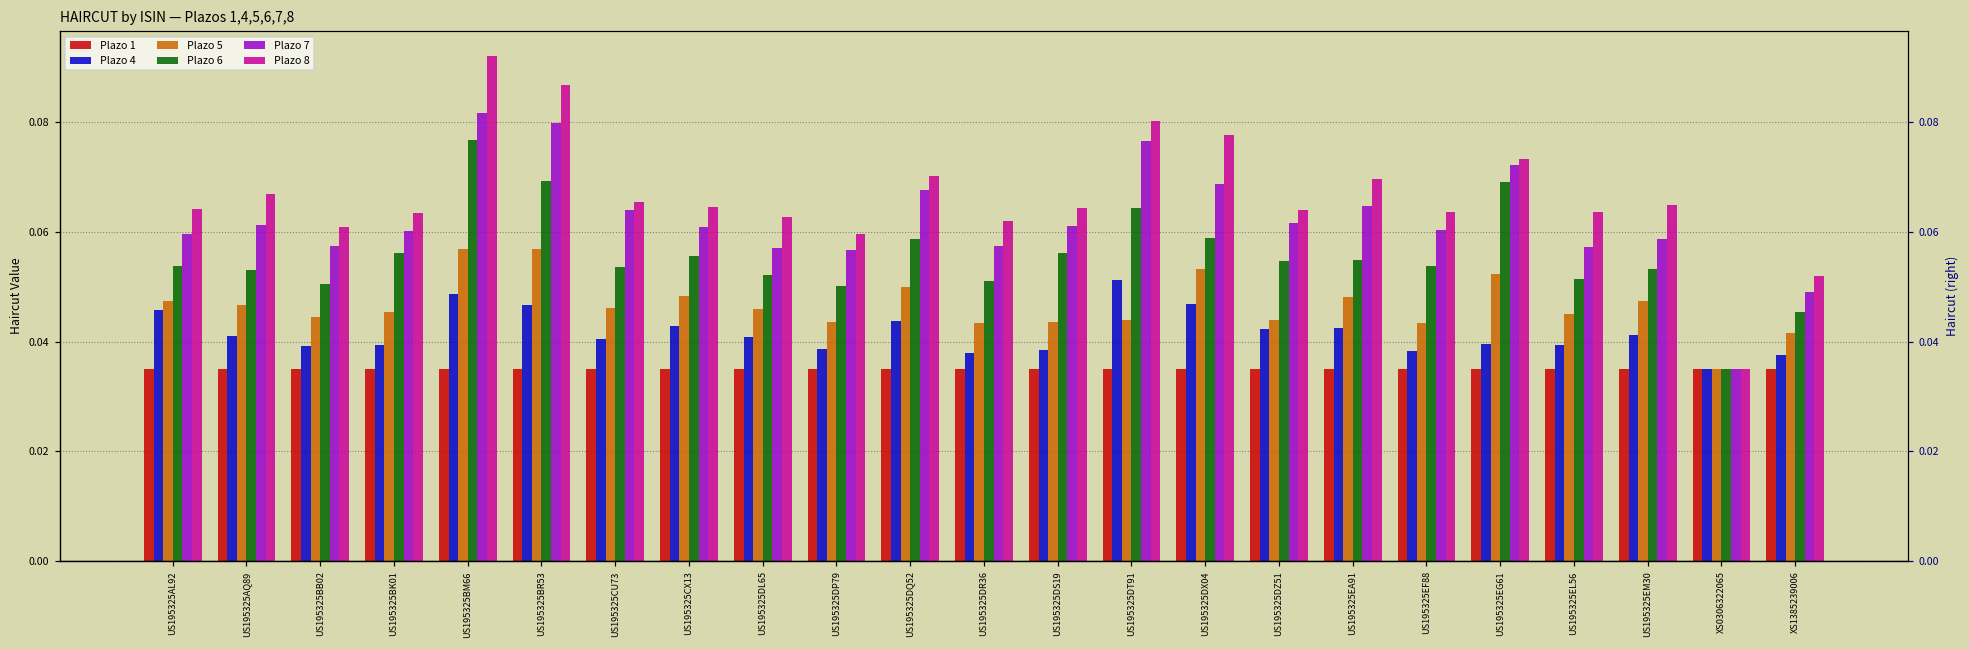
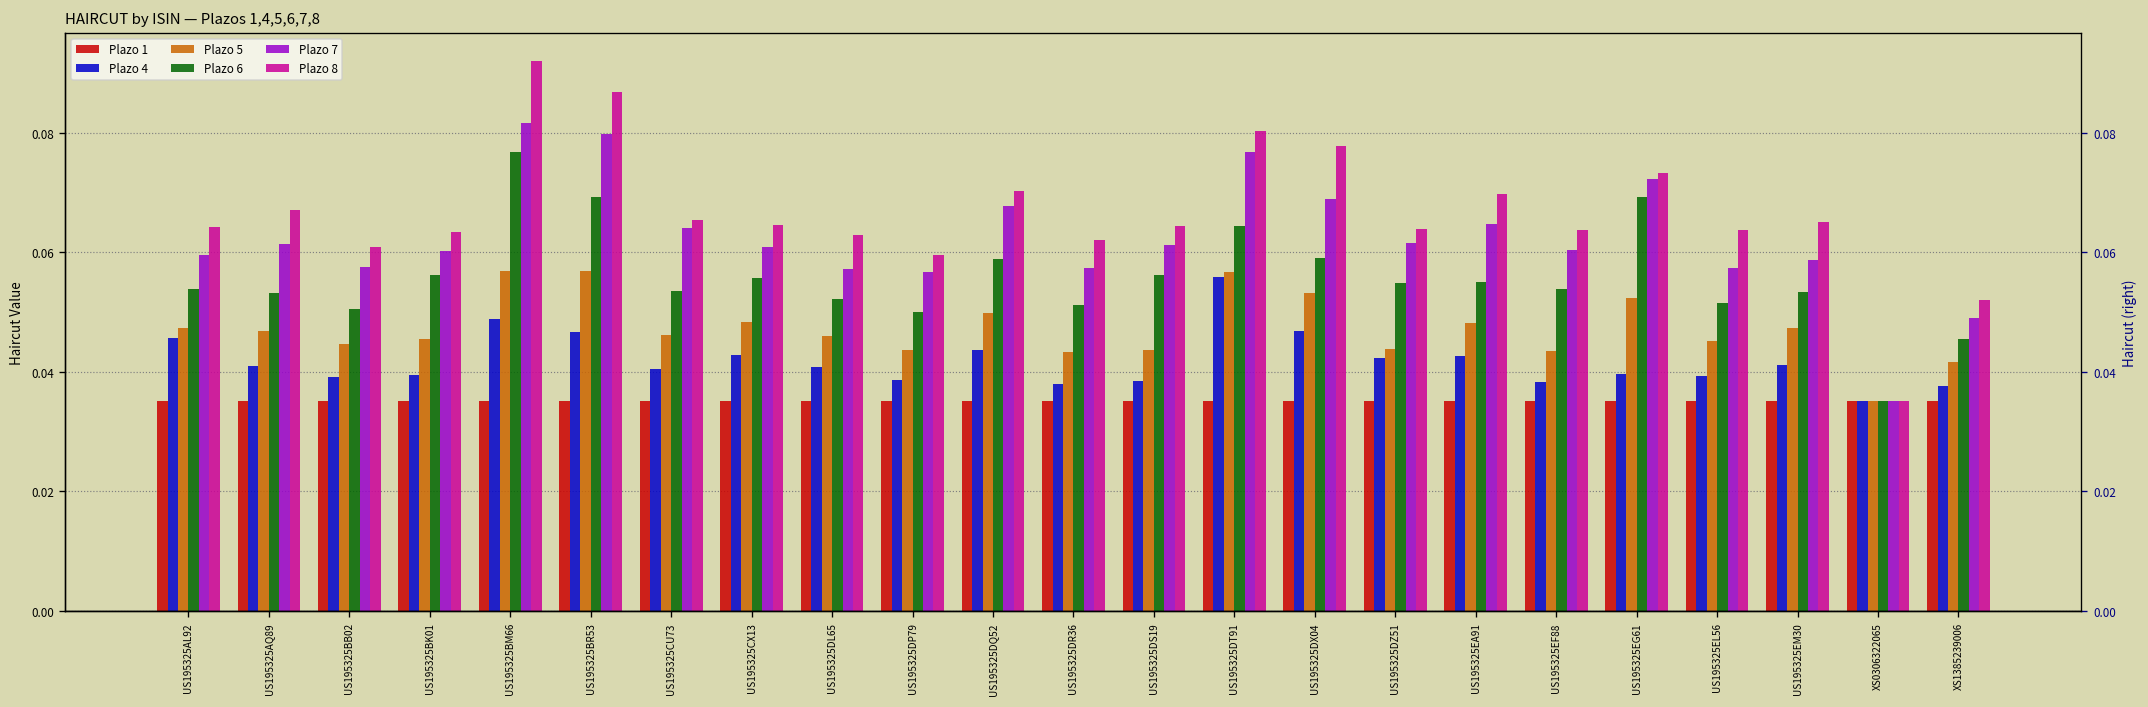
  {
    "Plazo 1": {
      "US195325AL92": 0.035,
      "US195325AQ89": 0.035,
      "US195325BB02": 0.035,
      "US195325BK01": 0.035,
      "US195325BM66": 0.035,
      "US195325BR53": 0.035,
      "US195325CU73": 0.035,
      "US195325CX13": 0.035,
      "US195325DL65": 0.035,
      "US195325DP79": 0.035,
      "US195325DQ52": 0.035,
      "US195325DR36": 0.035,
      "US195325DS19": 0.035,
      "US195325DT91": 0.035,
      "US195325DX04": 0.035,
      "US195325DZ51": 0.035,
      "US195325EA91": 0.035,
      "US195325EF88": 0.035,
      "US195325EG61": 0.035,
      "US195325EL56": 0.035,
      "US195325EM30": 0.035,
      "XS0306322065": 0.035,
      "XS1385239006": 0.035
    },
    "Plazo 4": {
      "US195325AL92": 0.046,
      "US195325AQ89": 0.041,
      "US195325BB02": 0.039,
      "US195325BK01": 0.039,
      "US195325BM66": 0.049,
      "US195325BR53": 0.047,
      "US195325CU73": 0.040,
      "US195325CX13": 0.043,
      "US195325DL65": 0.041,
      "US195325DP79": 0.039,
      "US195325DQ52": 0.044,
      "US195325DR36": 0.038,
      "US195325DS19": 0.038,
-     "US195325DT91": 0.051,
+     "US195325DT91": 0.056,
      "US195325DX04": 0.047,
      "US195325DZ51": 0.042,
      "US195325EA91": 0.043,
      "US195325EF88": 0.038,
      "US195325EG61": 0.040,
      "US195325EL56": 0.039,
      "US195325EM30": 0.041,
      "XS0306322065": 0.035,
      "XS1385239006": 0.038
    },
    "Plazo 5": {
      "US195325AL92": 0.047,
      "US195325AQ89": 0.047,
      "US195325BB02": 0.045,
      "US195325BK01": 0.045,
      "US195325BM66": 0.057,
      "US195325BR53": 0.057,
      "US195325CU73": 0.046,
      "US195325CX13": 0.048,
      "US195325DL65": 0.046,
      "US195325DP79": 0.044,
      "US195325DQ52": 0.050,
      "US195325DR36": 0.043,
      "US195325DS19": 0.044,
-     "US195325DT91": 0.044,
+     "US195325DT91": 0.057,
      "US195325DX04": 0.053,
      "US195325DZ51": 0.044,
      "US195325EA91": 0.048,
      "US195325EF88": 0.043,
      "US195325EG61": 0.052,
      "US195325EL56": 0.045,
      "US195325EM30": 0.047,
      "XS0306322065": 0.035,
      "XS1385239006": 0.042
    },
    "Plazo 6": {
      "US195325AL92": 0.054,
      "US195325AQ89": 0.053,
      "US195325BB02": 0.050,
      "US195325BK01": 0.056,
      "US195325BM66": 0.077,
      "US195325BR53": 0.069,
      "US195325CU73": 0.054,
      "US195325CX13": 0.056,
      "US195325DL65": 0.052,
      "US195325DP79": 0.050,
      "US195325DQ52": 0.059,
      "US195325DR36": 0.051,
      "US195325DS19": 0.056,
      "US195325DT91": 0.064,
      "US195325DX04": 0.059,
      "US195325DZ51": 0.055,
      "US195325EA91": 0.055,
      "US195325EF88": 0.054,
      "US195325EG61": 0.069,
      "US195325EL56": 0.051,
      "US195325EM30": 0.053,
      "XS0306322065": 0.035,
      "XS1385239006": 0.045
    },
    "Plazo 7": {
      "US195325AL92": 0.060,
      "US195325AQ89": 0.061,
      "US195325BB02": 0.057,
      "US195325BK01": 0.060,
      "US195325BM66": 0.082,
      "US195325BR53": 0.080,
      "US195325CU73": 0.064,
      "US195325CX13": 0.061,
      "US195325DL65": 0.057,
      "US195325DP79": 0.057,
      "US195325DQ52": 0.068,
      "US195325DR36": 0.057,
      "US195325DS19": 0.061,
      "US195325DT91": 0.077,
      "US195325DX04": 0.069,
      "US195325DZ51": 0.062,
      "US195325EA91": 0.065,
      "US195325EF88": 0.060,
      "US195325EG61": 0.072,
      "US195325EL56": 0.057,
      "US195325EM30": 0.059,
      "XS0306322065": 0.035,
      "XS1385239006": 0.049
    },
    "Plazo 8": {
      "US195325AL92": 0.064,
      "US195325AQ89": 0.067,
      "US195325BB02": 0.061,
      "US195325BK01": 0.063,
      "US195325BM66": 0.092,
      "US195325BR53": 0.087,
      "US195325CU73": 0.065,
      "US195325CX13": 0.065,
      "US195325DL65": 0.063,
      "US195325DP79": 0.060,
      "US195325DQ52": 0.070,
      "US195325DR36": 0.062,
      "US195325DS19": 0.064,
      "US195325DT91": 0.080,
      "US195325DX04": 0.078,
      "US195325DZ51": 0.064,
      "US195325EA91": 0.070,
      "US195325EF88": 0.064,
      "US195325EG61": 0.073,
      "US195325EL56": 0.064,
      "US195325EM30": 0.065,
      "XS0306322065": 0.035,
      "XS1385239006": 0.052
    }
  }
